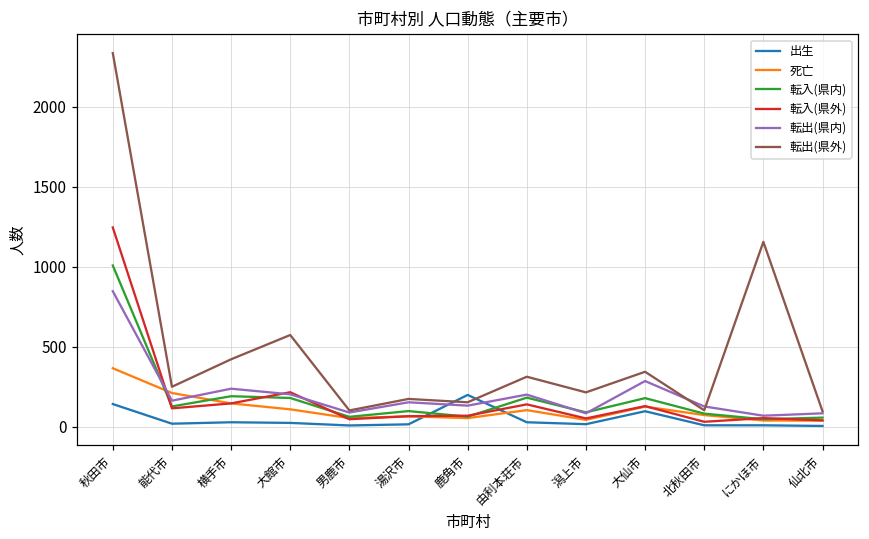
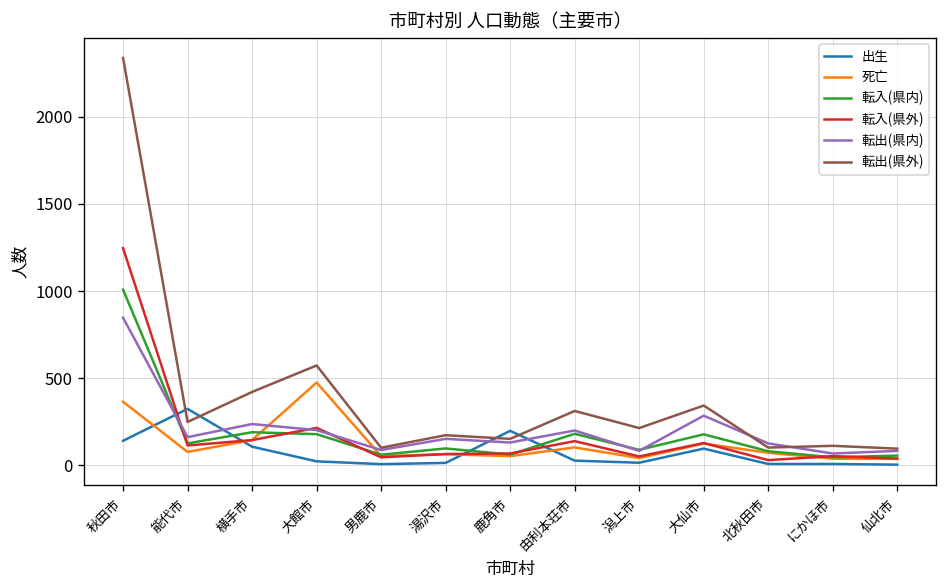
  {
    "出生": {
      "秋田市": 140,
-     "能代市": 20,
-     "横手市": 30,
+     "能代市": 320,
+     "横手市": 110,
      "大館市": 20,
      "男鹿市": 10,
      "湯沢市": 10,
      "鹿角市": 200,
      "由利本荘市": 30,
      "潟上市": 20,
      "大仙市": 100,
      "北秋田市": 10,
      "にかほ市": 10,
      "仙北市": 0
    },
    "死亡": {
      "秋田市": 370,
-     "能代市": 210,
-     "大館市": 110,
+     "能代市": 80,
+     "大館市": 480,
      "由利本荘市": 100
    },
    "転入(県内)": {
      "秋田市": 1010,
      "横手市": 190,
      "大館市": 180,
      "湯沢市": 100,
      "由利本荘市": 180,
      "大仙市": 180
    },
    "転入(県外)": {
      "秋田市": 1250,
      "由利本荘市": 140,
      "北秋田市": 30
    },
    "転出(県内)": {
      "秋田市": 850,
      "能代市": 160,
      "横手市": 240,
      "湯沢市": 150,
      "鹿角市": 130,
      "由利本荘市": 200,
      "大仙市": 290,
      "北秋田市": 130
    },
    "転出(県外)": {
      "秋田市": 2340,
      "能代市": 250,
      "横手市": 420,
      "大館市": 570,
      "湯沢市": 170,
      "鹿角市": 150,
      "由利本荘市": 310,
      "潟上市": 210,
      "大仙市": 340,
      "北秋田市": 100,
-     "にかほ市": 1160
+     "にかほ市": 110
    }
  }
